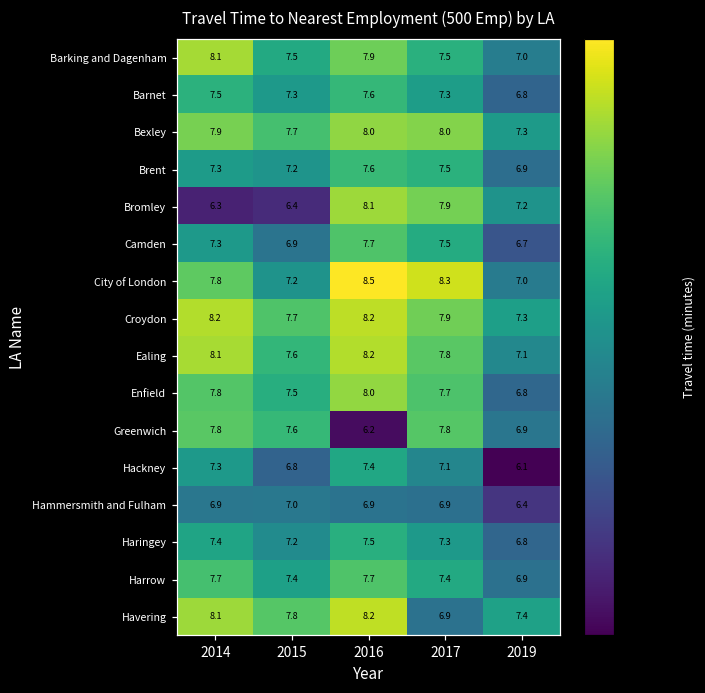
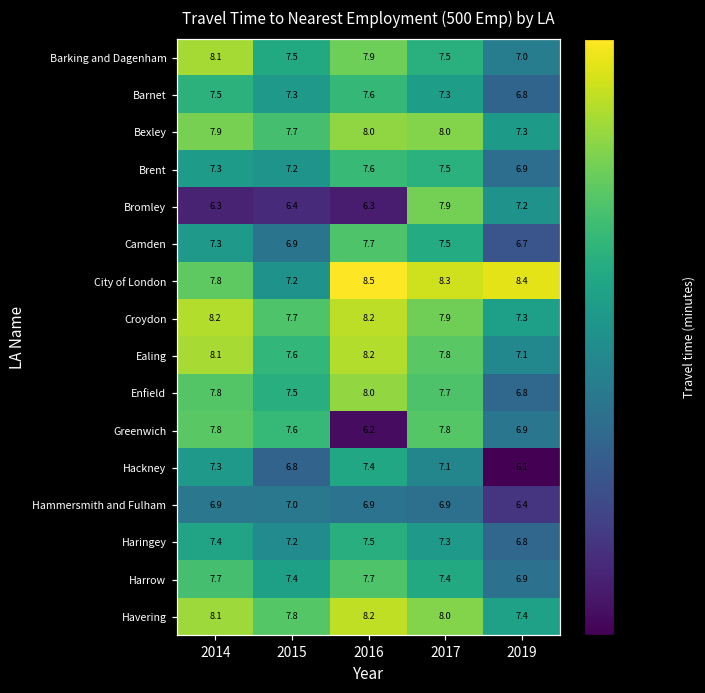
  {
    "Barking and Dagenham": {
      "2014": 8.1,
      "2015": 7.5,
      "2016": 7.9,
      "2017": 7.5,
      "2019": 7.0
    },
    "Barnet": {
      "2014": 7.5,
      "2015": 7.3,
      "2016": 7.6,
      "2017": 7.3,
      "2019": 6.8
    },
    "Bexley": {
      "2014": 7.9,
      "2015": 7.7,
      "2016": 8.0,
      "2017": 8.0,
      "2019": 7.3
    },
    "Brent": {
      "2014": 7.3,
      "2015": 7.2,
      "2016": 7.6,
      "2017": 7.5,
      "2019": 6.9
    },
    "Bromley": {
      "2014": 6.3,
      "2015": 6.4,
-     "2016": 8.1,
+     "2016": 6.3,
      "2017": 7.9,
      "2019": 7.2
    },
    "Camden": {
      "2014": 7.3,
      "2015": 6.9,
      "2016": 7.7,
      "2017": 7.5,
      "2019": 6.7
    },
    "City of London": {
      "2014": 7.8,
      "2015": 7.2,
      "2016": 8.5,
      "2017": 8.3,
-     "2019": 7.0
+     "2019": 8.4
    },
    "Croydon": {
      "2014": 8.2,
      "2015": 7.7,
      "2016": 8.2,
      "2017": 7.9,
      "2019": 7.3
    },
    "Ealing": {
      "2014": 8.1,
      "2015": 7.6,
      "2016": 8.2,
      "2017": 7.8,
      "2019": 7.1
    },
    "Enfield": {
      "2014": 7.8,
      "2015": 7.5,
      "2016": 8.0,
      "2017": 7.7,
      "2019": 6.8
    },
    "Greenwich": {
      "2014": 7.8,
      "2015": 7.6,
      "2016": 6.2,
      "2017": 7.8,
      "2019": 6.9
    },
    "Hackney": {
      "2014": 7.3,
      "2015": 6.8,
      "2016": 7.4,
      "2017": 7.1,
      "2019": 6.1
    },
    "Hammersmith and Fulham": {
      "2014": 6.9,
      "2015": 7.0,
      "2016": 6.9,
      "2017": 6.9,
      "2019": 6.4
    },
    "Haringey": {
      "2014": 7.4,
      "2015": 7.2,
      "2016": 7.5,
      "2017": 7.3,
      "2019": 6.8
    },
    "Harrow": {
      "2014": 7.7,
      "2015": 7.4,
      "2016": 7.7,
      "2017": 7.4,
      "2019": 6.9
    },
    "Havering": {
      "2014": 8.1,
      "2015": 7.8,
      "2016": 8.2,
-     "2017": 6.9,
+     "2017": 8.0,
      "2019": 7.4
    }
  }
